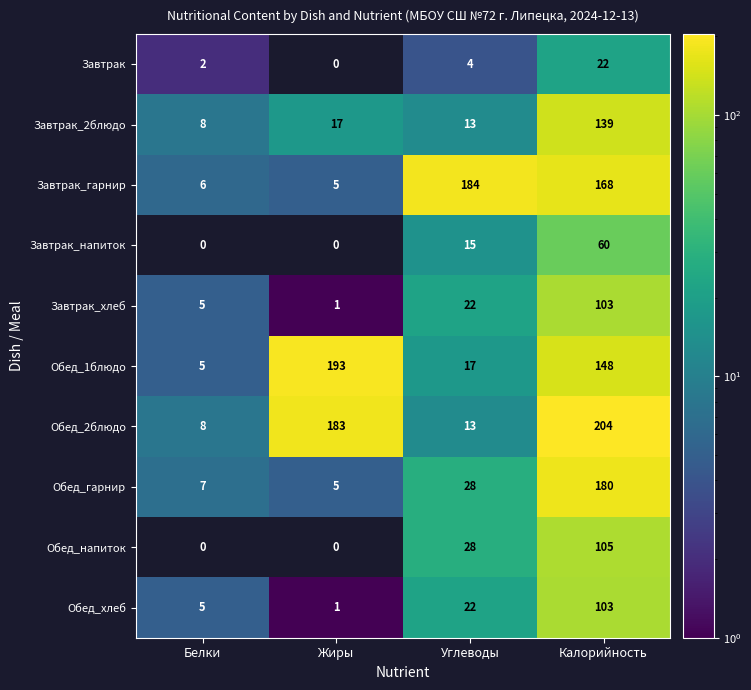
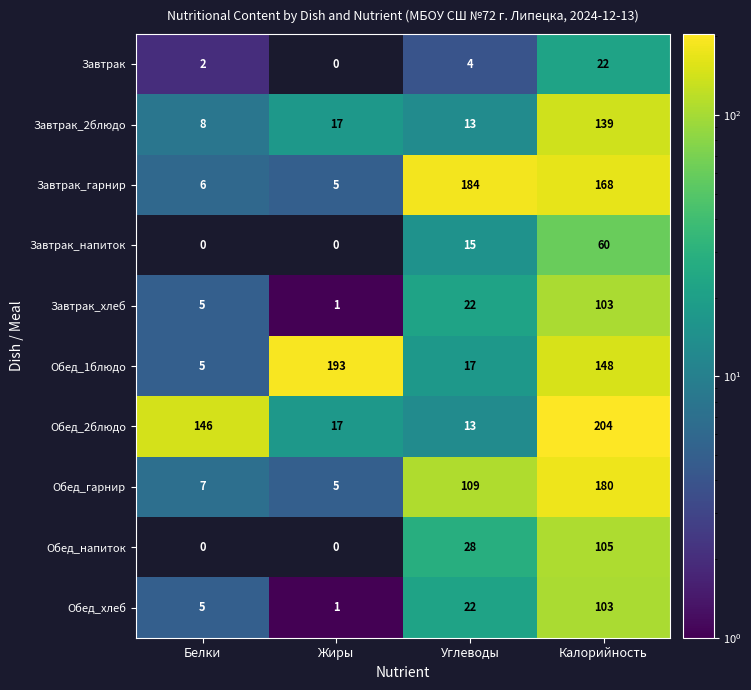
  {
    "Завтрак": {
      "Белки": 2,
      "Углеводы": 4,
      "Калорийность": 22
    },
    "Завтрак_2блюдо": {
      "Белки": 8,
      "Жиры": 17,
      "Углеводы": 13,
      "Калорийность": 139
    },
    "Завтрак_гарнир": {
      "Белки": 6,
      "Жиры": 5,
      "Углеводы": 184,
      "Калорийность": 168
    },
    "Завтрак_напиток": {
      "Углеводы": 15,
      "Калорийность": 60
    },
    "Завтрак_хлеб": {
      "Белки": 5,
      "Жиры": 1,
      "Углеводы": 22,
      "Калорийность": 103
    },
    "Обед_1блюдо": {
      "Белки": 5,
      "Жиры": 193,
      "Углеводы": 17,
      "Калорийность": 148
    },
    "Обед_2блюдо": {
-     "Белки": 8,
-     "Жиры": 183,
+     "Белки": 146,
+     "Жиры": 17,
      "Углеводы": 13,
      "Калорийность": 204
    },
    "Обед_гарнир": {
      "Белки": 7,
      "Жиры": 5,
-     "Углеводы": 28,
+     "Углеводы": 109,
      "Калорийность": 180
    },
    "Обед_напиток": {
      "Углеводы": 28,
      "Калорийность": 105
    },
    "Обед_хлеб": {
      "Белки": 5,
      "Жиры": 1,
      "Углеводы": 22,
      "Калорийность": 103
    }
  }
